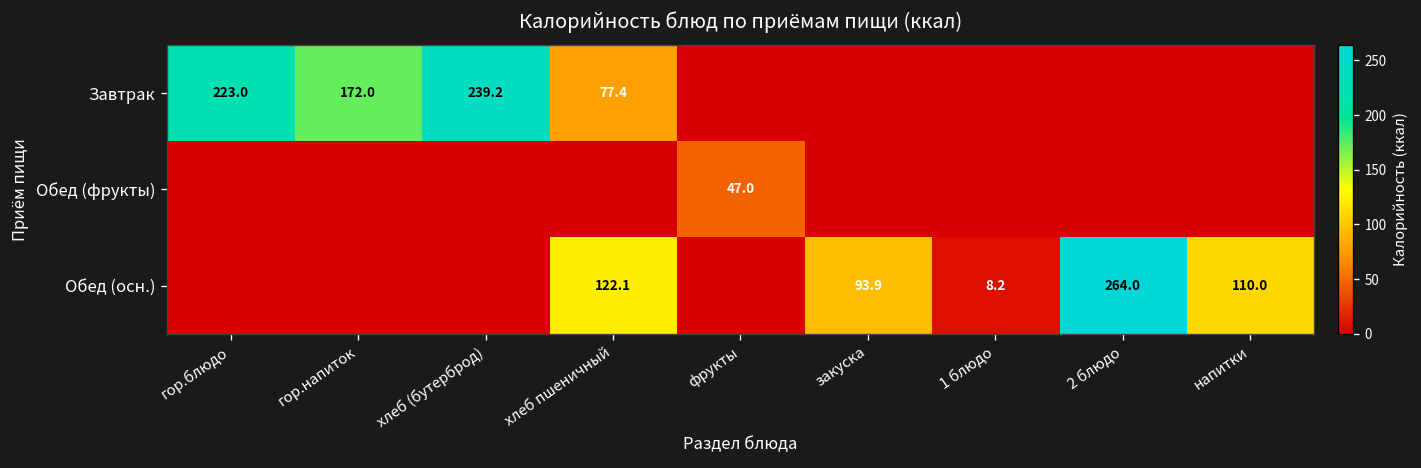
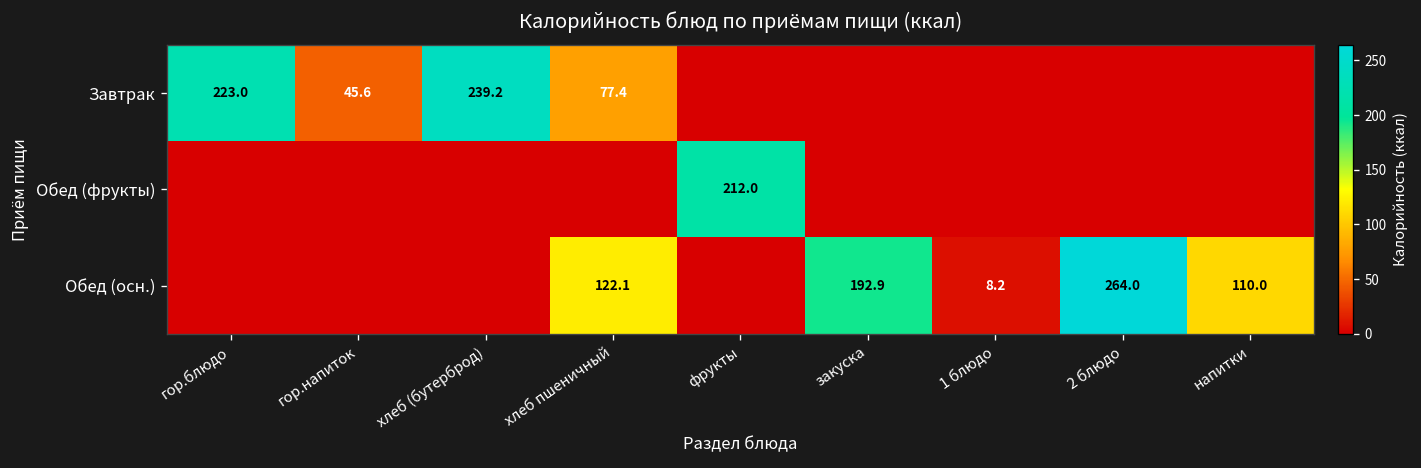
  {
    "Завтрак": {
      "гор.блюдо": 223.0,
-     "гор.напиток": 172.0,
+     "гор.напиток": 45.6,
      "хлеб (бутерброд)": 239.2,
      "хлеб пшеничный": 77.4
    },
    "Обед (фрукты)": {
-     "фрукты": 47.0
+     "фрукты": 212.0
    },
    "Обед (осн.)": {
      "хлеб пшеничный": 122.1,
-     "закуска": 93.9,
+     "закуска": 192.9,
      "1 блюдо": 8.2,
      "2 блюдо": 264.0,
      "напитки": 110.0
    }
  }
